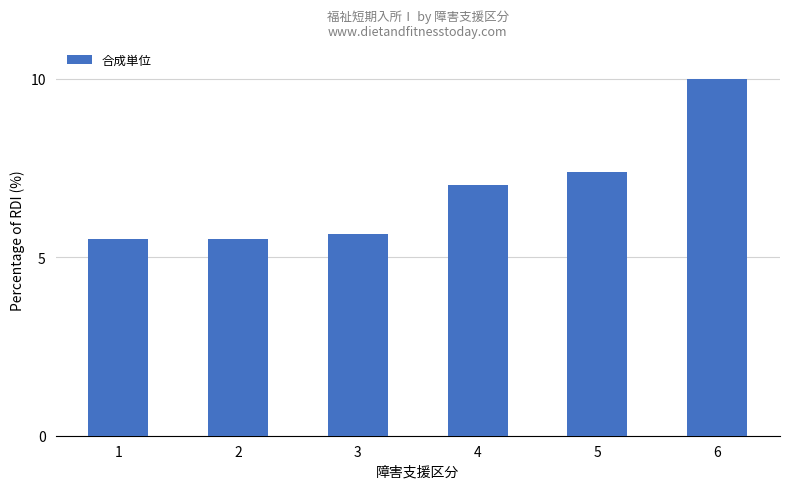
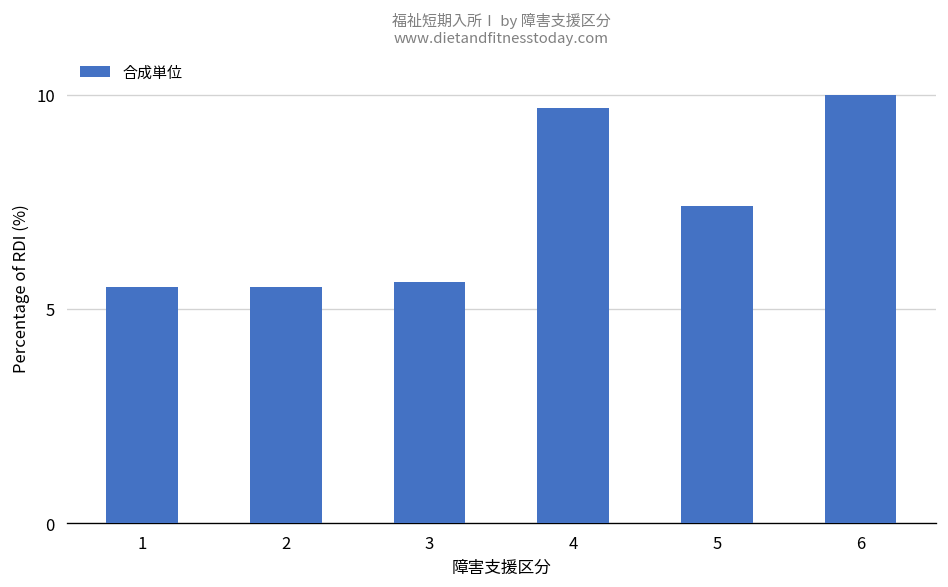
  {
    "1": 5.5,
    "2": 5.5,
    "3": 5.6,
-   "4": 7.0,
+   "4": 9.7,
    "5": 7.4,
    "6": 10.0
  }
